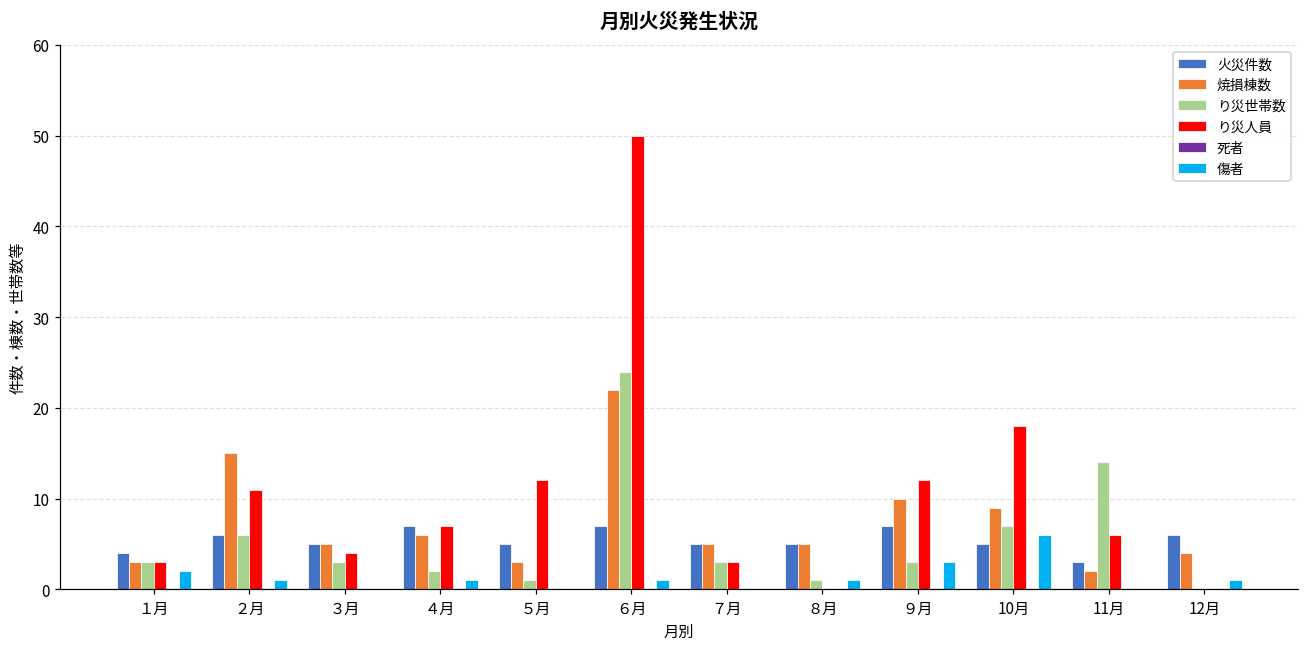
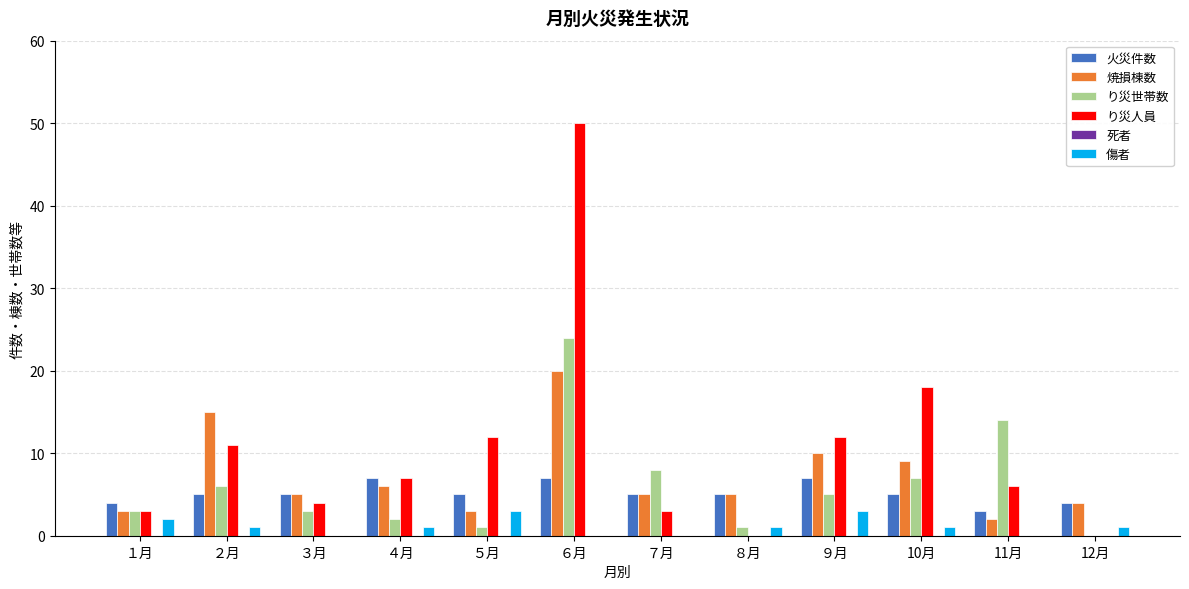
  {
    "火災件数": {
      "１月": 4,
-     "２月": 6,
+     "２月": 5,
      "３月": 5,
      "４月": 7,
      "５月": 5,
      "６月": 7,
      "７月": 5,
      "８月": 5,
      "９月": 7,
      "10月": 5,
      "11月": 3,
-     "12月": 6
+     "12月": 4
    },
    "焼損棟数": {
      "１月": 3,
      "２月": 15,
      "３月": 5,
      "４月": 6,
      "５月": 3,
-     "６月": 22,
+     "６月": 20,
      "７月": 5,
      "８月": 5,
      "９月": 10,
      "10月": 9,
      "11月": 2,
      "12月": 4
    },
    "り災世帯数": {
      "１月": 3,
      "２月": 6,
      "３月": 3,
      "４月": 2,
      "５月": 1,
      "６月": 24,
-     "７月": 3,
+     "７月": 8,
      "８月": 1,
-     "９月": 3,
+     "９月": 5,
      "10月": 7,
      "11月": 14,
      "12月": 0
    },
    "り災人員": {
      "１月": 3,
      "２月": 11,
      "３月": 4,
      "４月": 7,
      "５月": 12,
      "６月": 50,
      "７月": 3,
      "８月": 0,
      "９月": 12,
      "10月": 18,
      "11月": 6,
      "12月": 0
    },
    "死者": {
      "１月": 0,
      "２月": 0,
      "３月": 0,
      "４月": 0,
      "５月": 0,
      "６月": 0,
      "７月": 0,
      "８月": 0,
      "９月": 0,
      "10月": 0,
      "11月": 0,
      "12月": 0
    },
    "傷者": {
      "１月": 2,
      "２月": 1,
      "３月": 0,
      "４月": 1,
-     "５月": 0,
-     "６月": 1,
+     "５月": 3,
+     "６月": 0,
      "７月": 0,
      "８月": 1,
      "９月": 3,
-     "10月": 6,
+     "10月": 1,
      "11月": 0,
      "12月": 1
    }
  }
